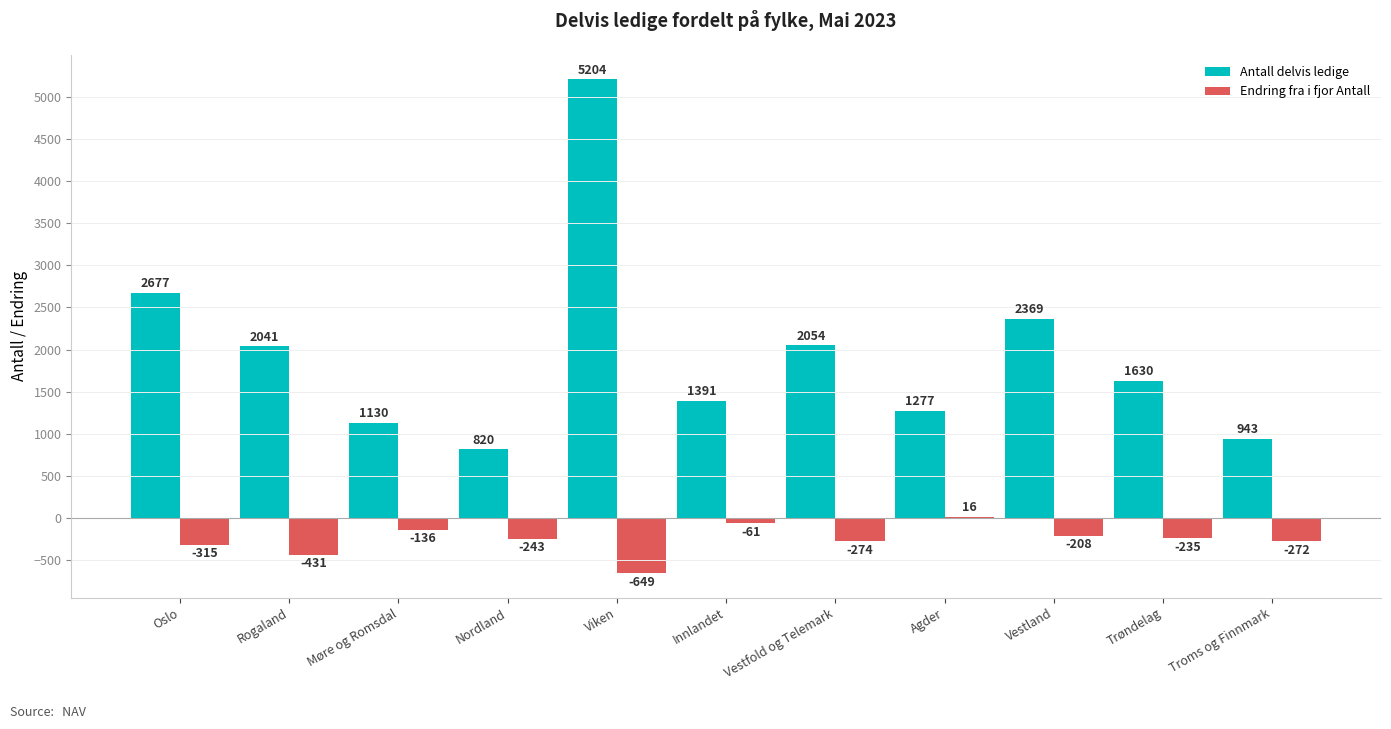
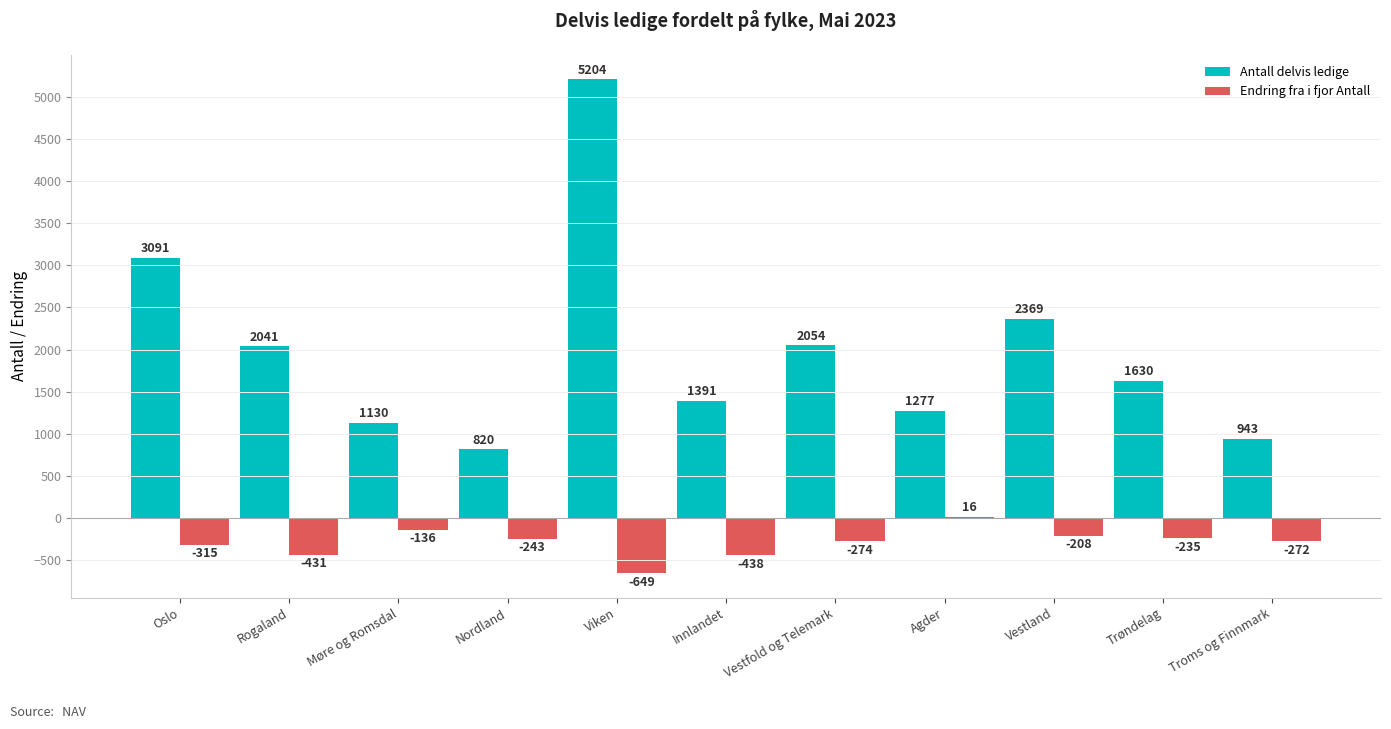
  {
    "Antall delvis ledige": {
-     "Oslo": 2677,
+     "Oslo": 3091,
      "Rogaland": 2041,
      "Møre og Romsdal": 1130,
      "Nordland": 820,
      "Viken": 5204,
      "Innlandet": 1391,
      "Vestfold og Telemark": 2054,
      "Agder": 1277,
      "Vestland": 2369,
      "Trøndelag": 1630,
      "Troms og Finnmark": 943
    },
    "Endring fra i fjor Antall": {
      "Oslo": -315,
      "Rogaland": -431,
      "Møre og Romsdal": -136,
      "Nordland": -243,
      "Viken": -649,
-     "Innlandet": -61,
+     "Innlandet": -438,
      "Vestfold og Telemark": -274,
      "Agder": 16,
      "Vestland": -208,
      "Trøndelag": -235,
      "Troms og Finnmark": -272
    }
  }
